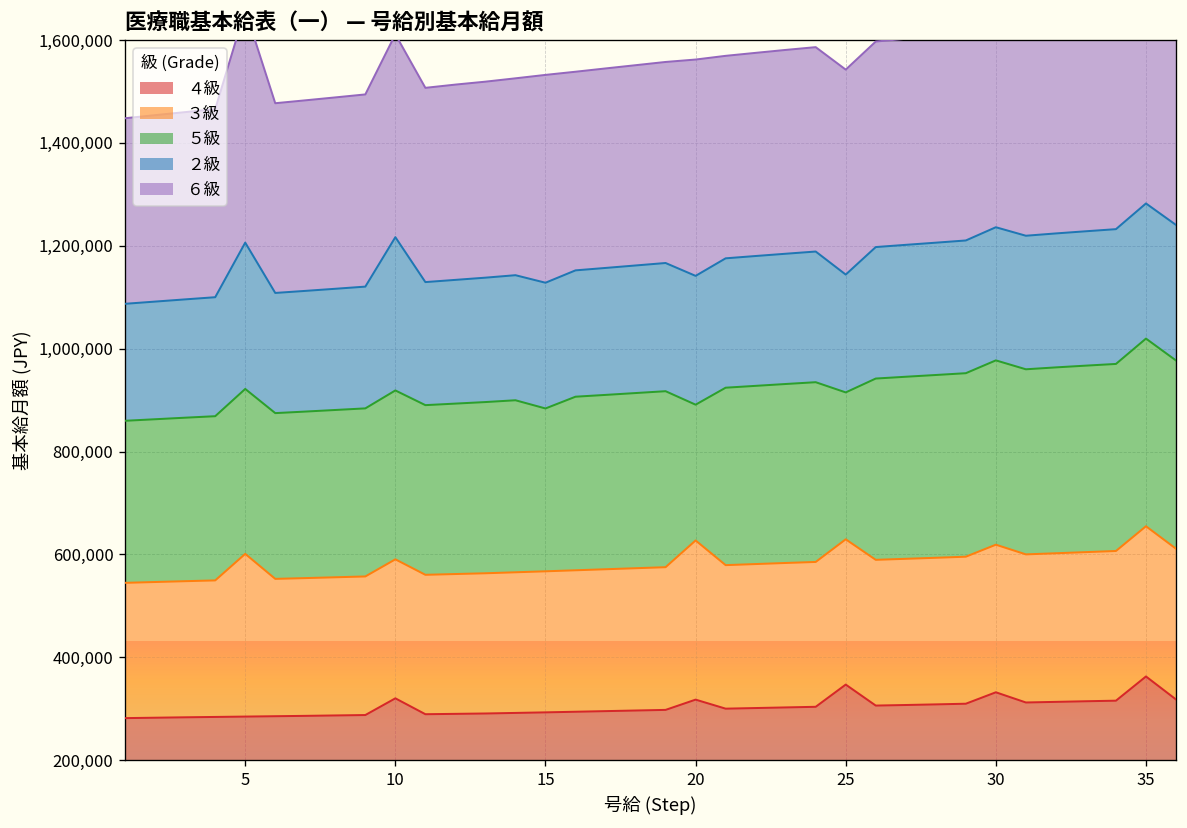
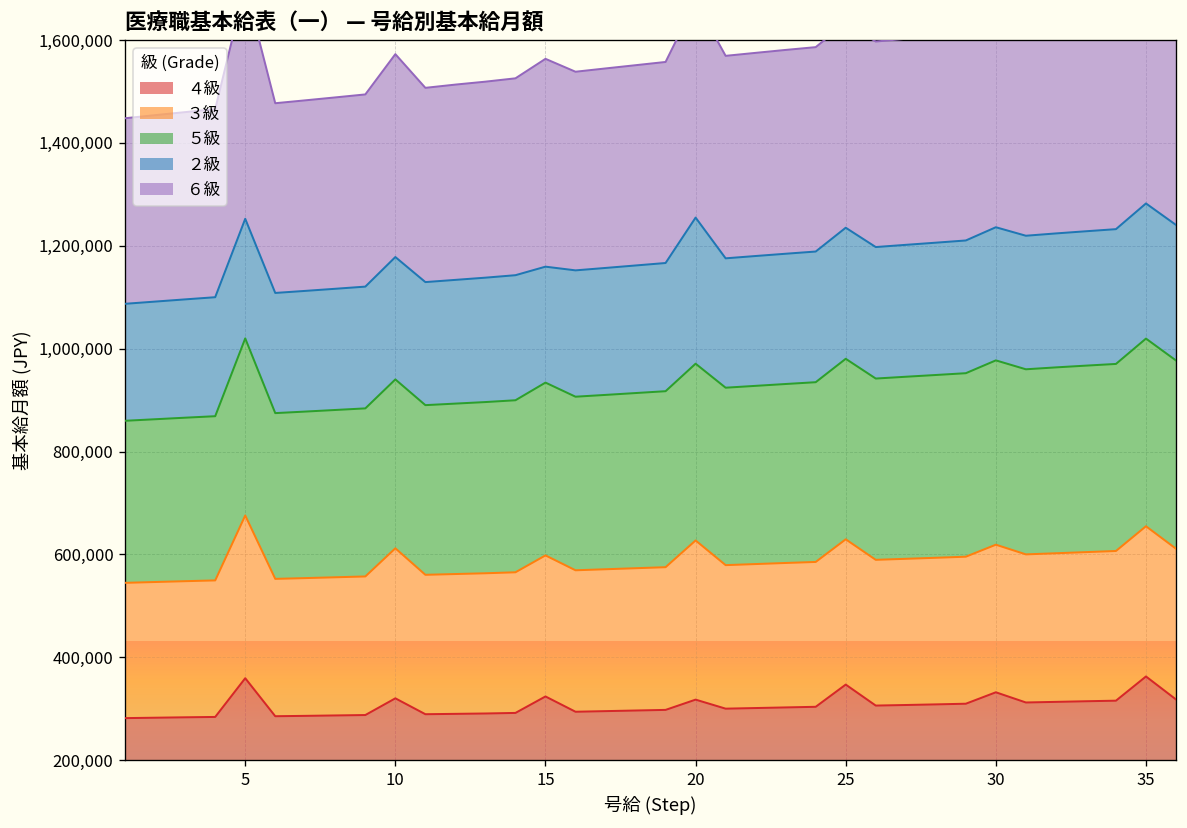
  {
    "４級": {
-     "5": "280,000",
+     "5": "360,000",
      "10": "320,000",
-     "15": "290,000",
+     "15": "320,000",
      "20": "320,000",
      "25": "350,000",
      "30": "330,000",
      "35": "360,000"
    },
    "３級": {
      "5": "320,000",
-     "10": "270,000",
+     "10": "290,000",
      "15": "270,000",
      "20": "310,000",
      "25": "280,000",
      "30": "290,000",
      "35": "290,000"
    },
    "５級": {
-     "5": "320,000",
+     "5": "340,000",
      "10": "330,000",
-     "15": "320,000",
-     "20": "260,000",
-     "25": "290,000",
+     "15": "340,000",
+     "20": "340,000",
+     "25": "350,000",
      "30": "360,000",
      "35": "360,000"
    },
    "２級": {
-     "5": "280,000",
-     "10": "300,000",
-     "15": "240,000",
-     "20": "250,000",
-     "25": "230,000",
+     "5": "230,000",
+     "10": "240,000",
+     "15": "230,000",
+     "20": "280,000",
+     "25": "250,000",
      "30": "260,000",
      "35": "260,000"
    },
    "６級": {
      "15": "400,000"
    }
  }
